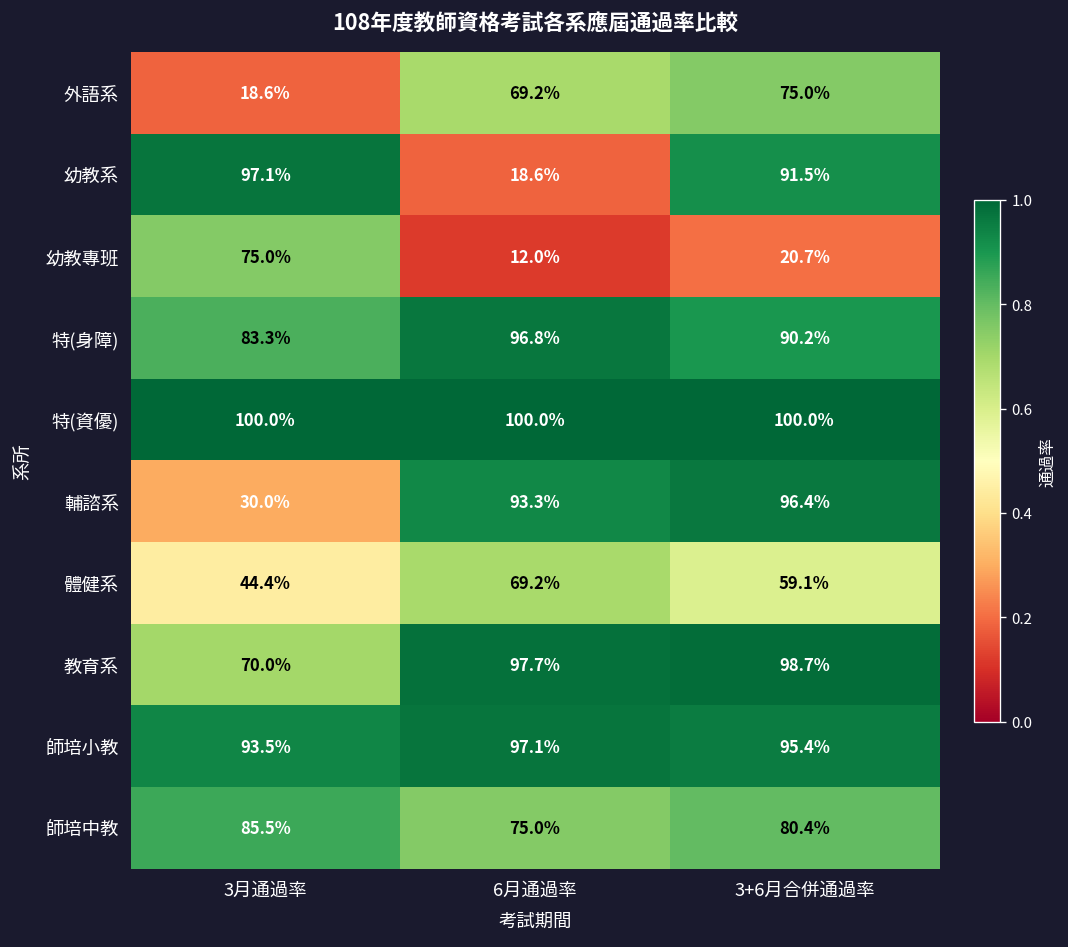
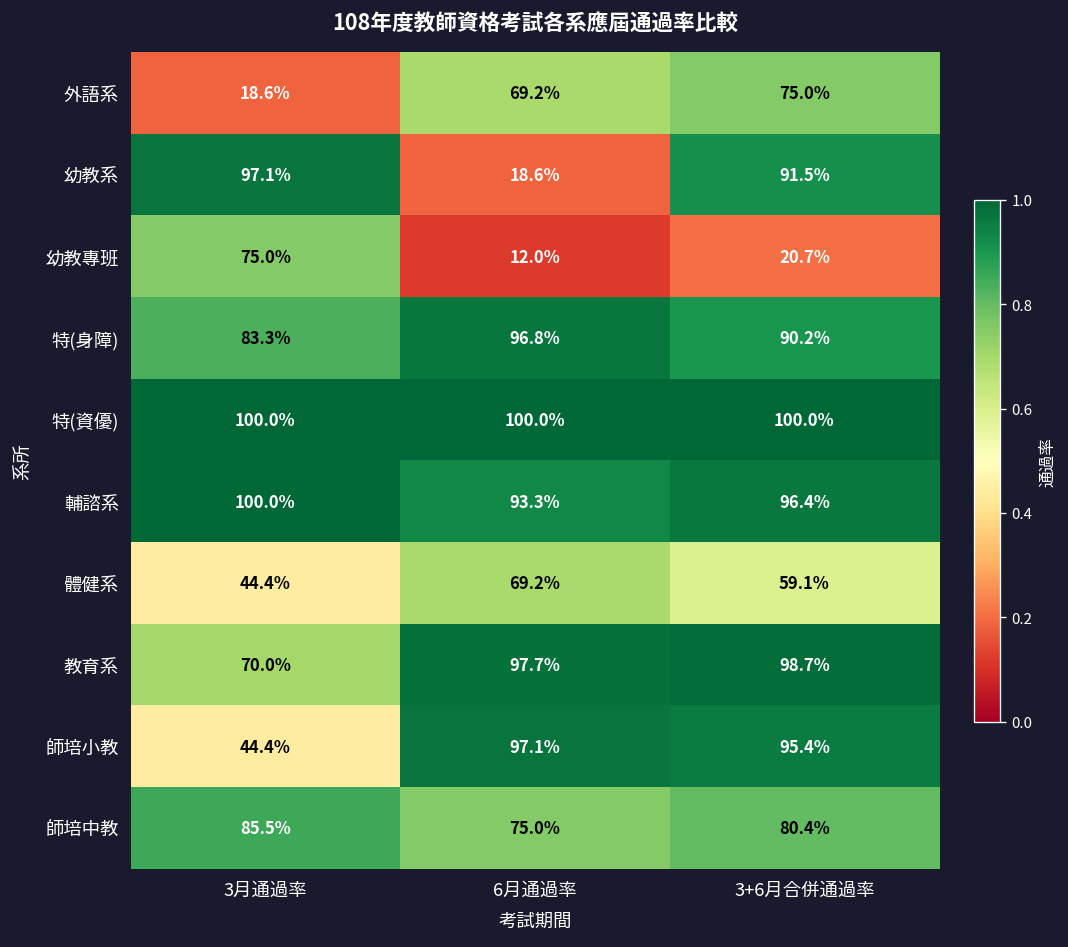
  {
    "外語系": {
      "3月通過率": "18.6%",
      "6月通過率": "69.2%",
      "3+6月合併通過率": "75.0%"
    },
    "幼教系": {
      "3月通過率": "97.1%",
      "6月通過率": "18.6%",
      "3+6月合併通過率": "91.5%"
    },
    "幼教專班": {
      "3月通過率": "75.0%",
      "6月通過率": "12.0%",
      "3+6月合併通過率": "20.7%"
    },
    "特(身障)": {
      "3月通過率": "83.3%",
      "6月通過率": "96.8%",
      "3+6月合併通過率": "90.2%"
    },
    "特(資優)": {
      "3月通過率": "100.0%",
      "6月通過率": "100.0%",
      "3+6月合併通過率": "100.0%"
    },
    "輔諮系": {
-     "3月通過率": "30.0%",
+     "3月通過率": "100.0%",
      "6月通過率": "93.3%",
      "3+6月合併通過率": "96.4%"
    },
    "體健系": {
      "3月通過率": "44.4%",
      "6月通過率": "69.2%",
      "3+6月合併通過率": "59.1%"
    },
    "教育系": {
      "3月通過率": "70.0%",
      "6月通過率": "97.7%",
      "3+6月合併通過率": "98.7%"
    },
    "師培小教": {
-     "3月通過率": "93.5%",
+     "3月通過率": "44.4%",
      "6月通過率": "97.1%",
      "3+6月合併通過率": "95.4%"
    },
    "師培中教": {
      "3月通過率": "85.5%",
      "6月通過率": "75.0%",
      "3+6月合併通過率": "80.4%"
    }
  }
